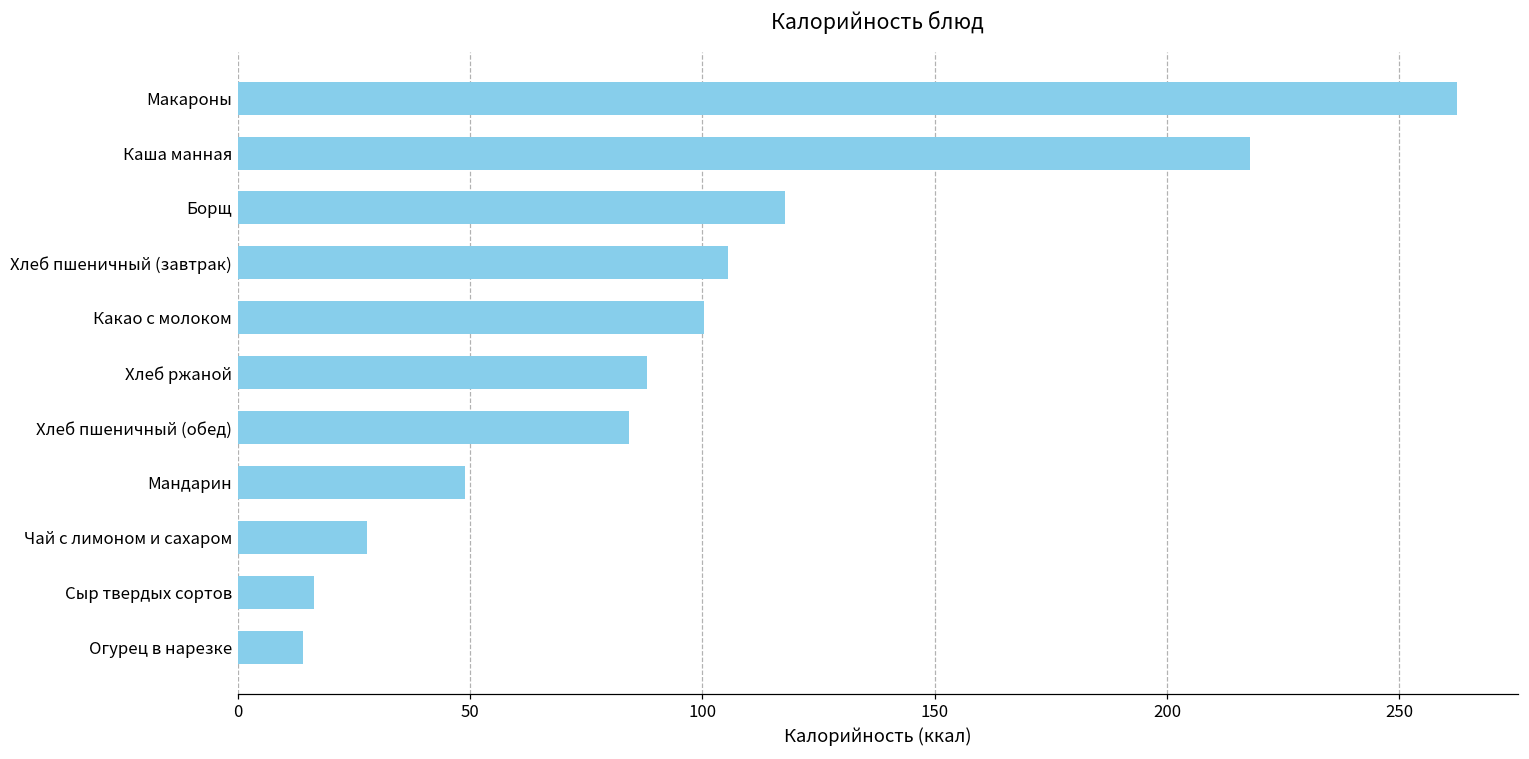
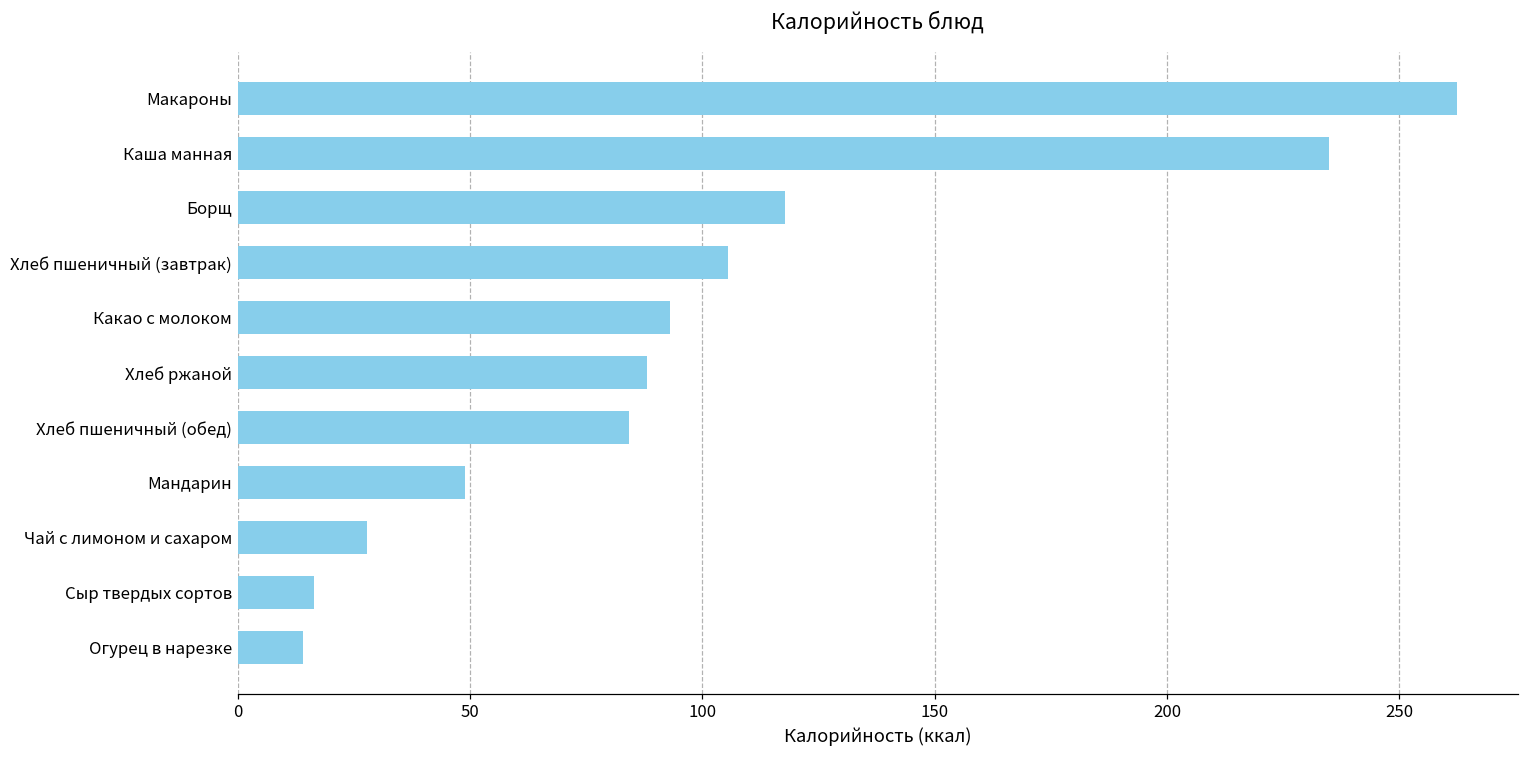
  {
    "Макароны": 262,
-   "Каша манная": 218,
+   "Каша манная": 235,
    "Борщ": 118,
    "Хлеб пшеничный (завтрак)": 106,
-   "Какао с молоком": 100,
+   "Какао с молоком": 93,
    "Хлеб ржаной": 88,
    "Хлеб пшеничный (обед)": 84,
    "Мандарин": 49,
    "Чай с лимоном и сахаром": 28,
    "Сыр твердых сортов": 16,
    "Огурец в нарезке": 14
  }
